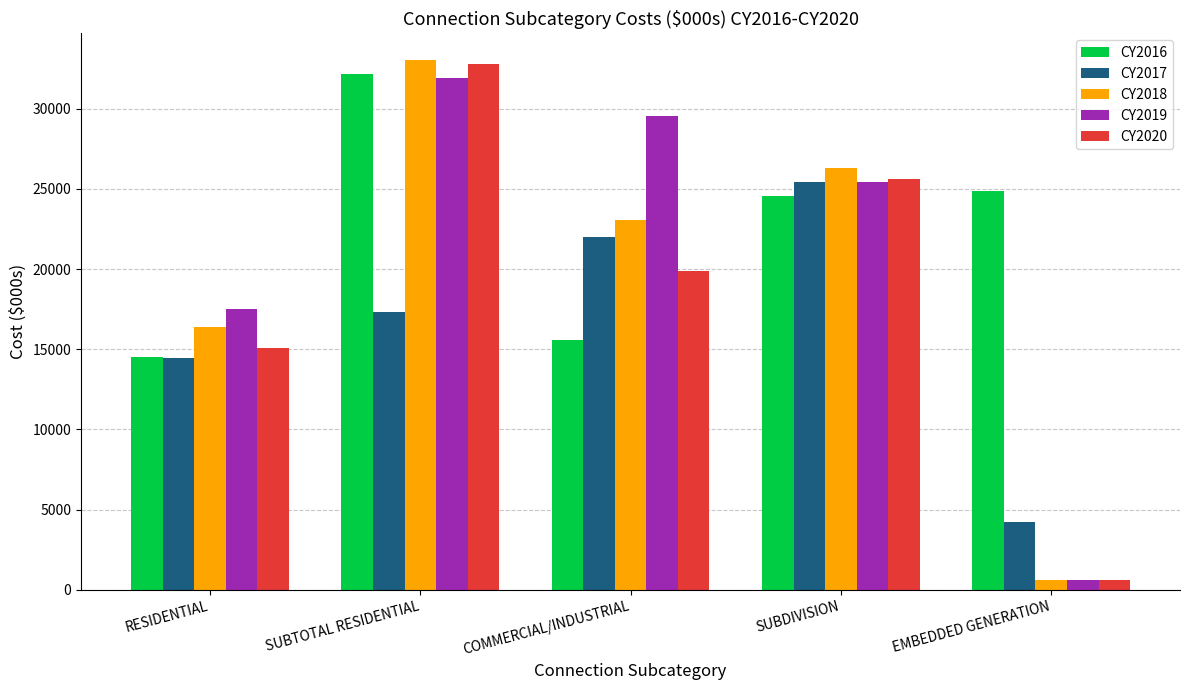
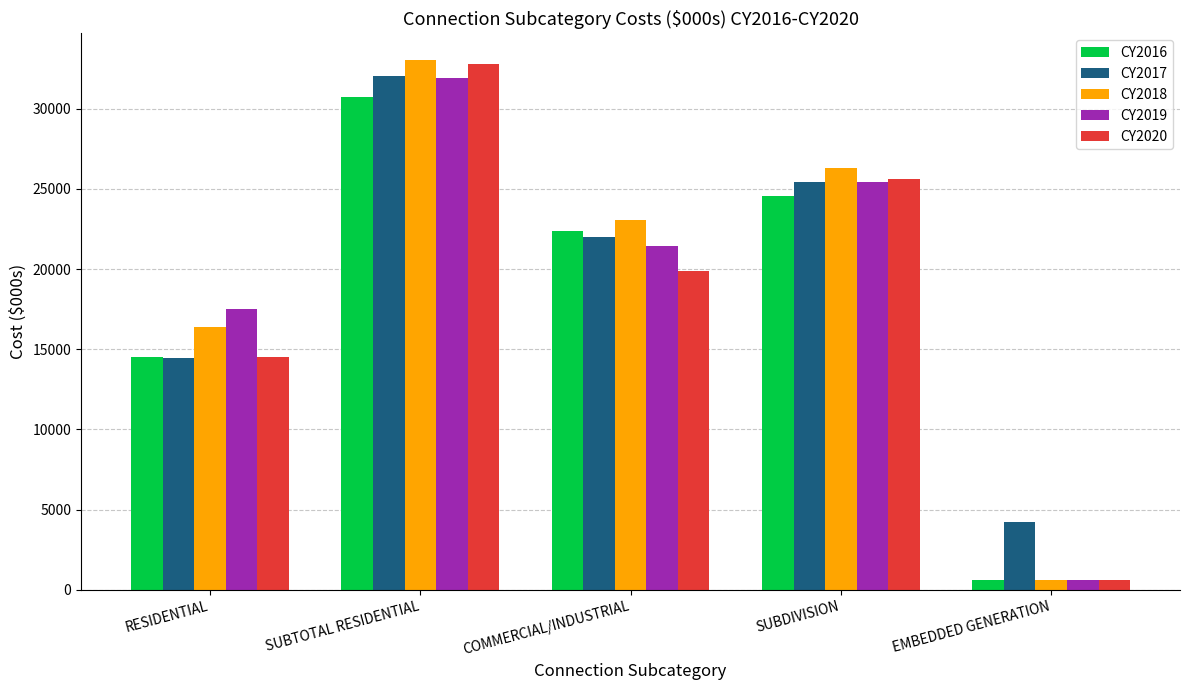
  {
    "CY2016": {
      "RESIDENTIAL": 14500,
-     "SUBTOTAL RESIDENTIAL": 32200,
-     "COMMERCIAL/INDUSTRIAL": 15600,
+     "SUBTOTAL RESIDENTIAL": 30700,
+     "COMMERCIAL/INDUSTRIAL": 22400,
      "SUBDIVISION": 24600,
-     "EMBEDDED GENERATION": 24900
+     "EMBEDDED GENERATION": 600
    },
    "CY2017": {
      "RESIDENTIAL": 14500,
-     "SUBTOTAL RESIDENTIAL": 17300,
+     "SUBTOTAL RESIDENTIAL": 32000,
      "COMMERCIAL/INDUSTRIAL": 22000,
      "SUBDIVISION": 25500,
      "EMBEDDED GENERATION": 4200
    },
    "CY2018": {
      "RESIDENTIAL": 16400,
      "SUBTOTAL RESIDENTIAL": 33100,
      "COMMERCIAL/INDUSTRIAL": 23100,
      "SUBDIVISION": 26300,
      "EMBEDDED GENERATION": 600
    },
    "CY2019": {
      "RESIDENTIAL": 17500,
      "SUBTOTAL RESIDENTIAL": 31900,
-     "COMMERCIAL/INDUSTRIAL": 29500,
+     "COMMERCIAL/INDUSTRIAL": 21400,
      "SUBDIVISION": 25400,
      "EMBEDDED GENERATION": 600
    },
    "CY2020": {
-     "RESIDENTIAL": 15100,
+     "RESIDENTIAL": 14500,
      "SUBTOTAL RESIDENTIAL": 32800,
      "COMMERCIAL/INDUSTRIAL": 19900,
      "SUBDIVISION": 25600,
      "EMBEDDED GENERATION": 600
    }
  }
